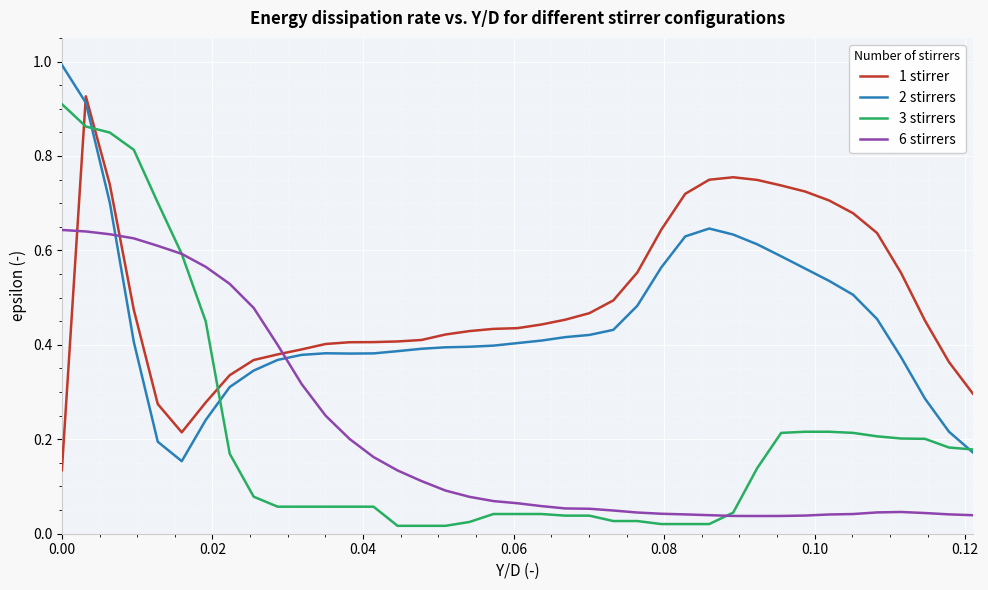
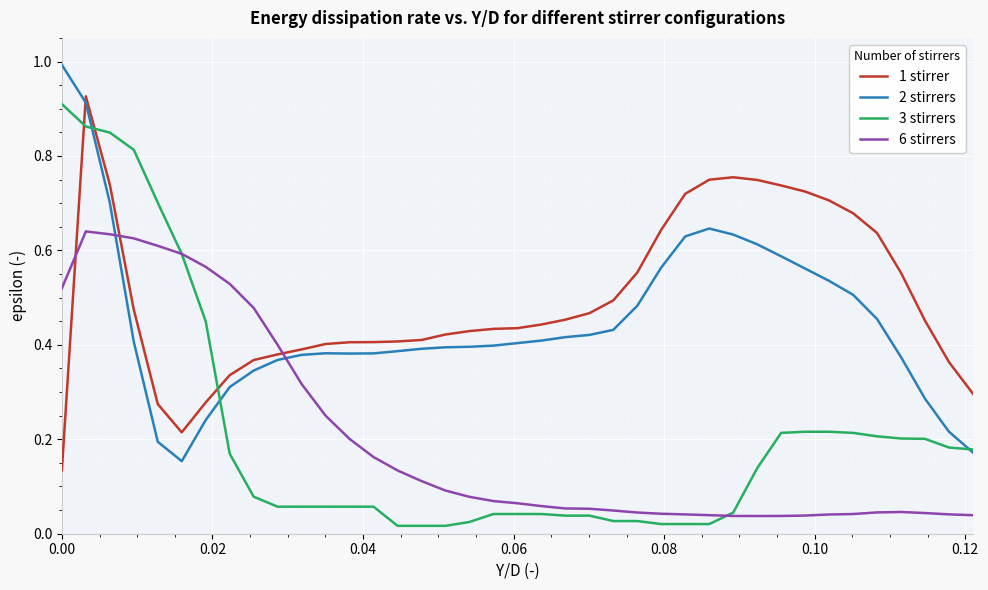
  {
    "1 stirrer": {
      "0.00": 0.13
    },
    "2 stirrers": {
      "0.00": 0.99
    },
    "3 stirrers": {
      "0.00": 0.91
    },
    "6 stirrers": {
-     "0.00": 0.64
+     "0.00": 0.52
    }
  }
